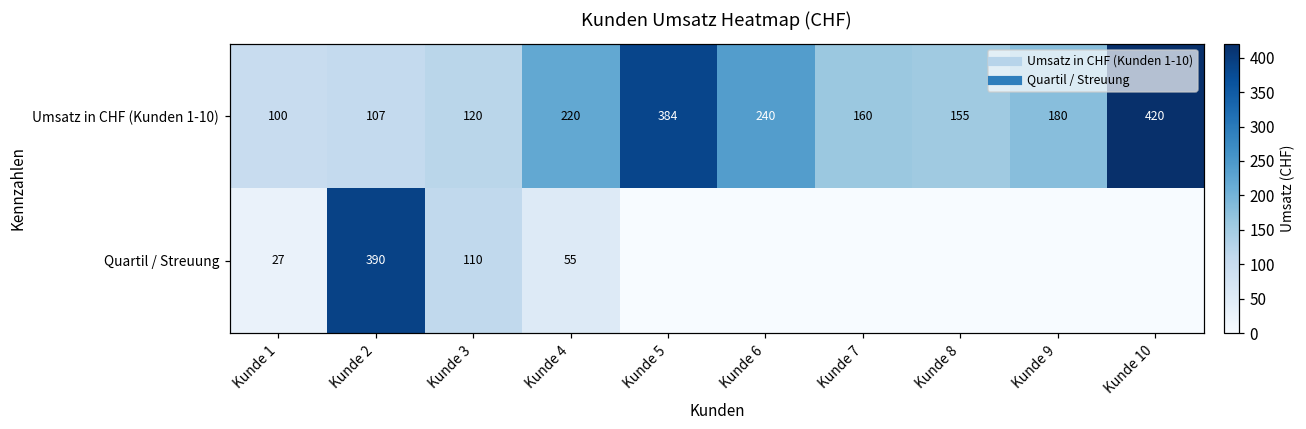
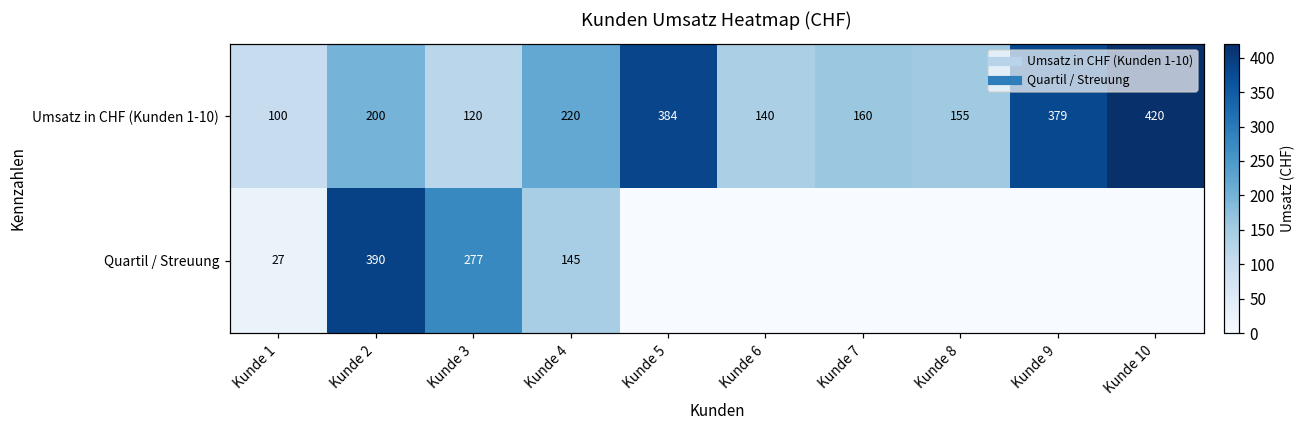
  {
    "Umsatz in CHF (Kunden 1-10)": {
      "Kunde 1": 100,
-     "Kunde 2": 107,
+     "Kunde 2": 200,
      "Kunde 3": 120,
      "Kunde 4": 220,
      "Kunde 5": 384,
-     "Kunde 6": 240,
+     "Kunde 6": 140,
      "Kunde 7": 160,
      "Kunde 8": 155,
-     "Kunde 9": 180,
+     "Kunde 9": 379,
      "Kunde 10": 420
    },
    "Quartil / Streuung": {
      "Kunde 1": 27,
      "Kunde 2": 390,
-     "Kunde 3": 110,
-     "Kunde 4": 55
+     "Kunde 3": 277,
+     "Kunde 4": 145
    }
  }
